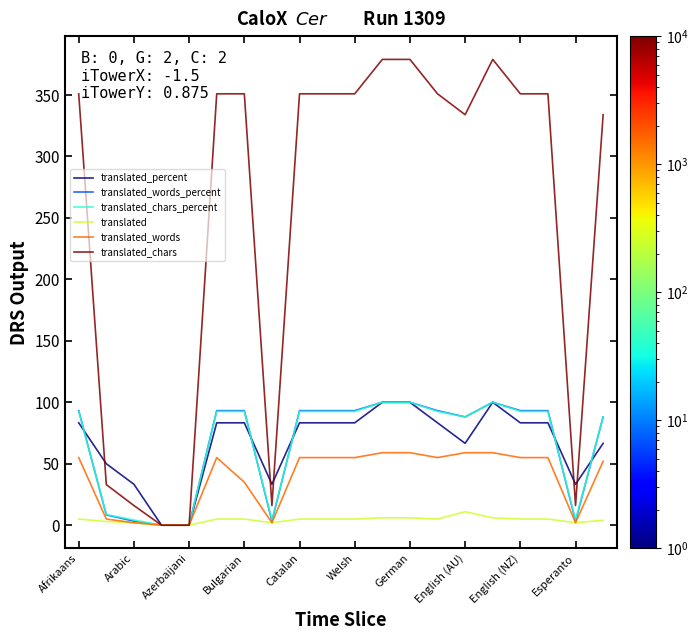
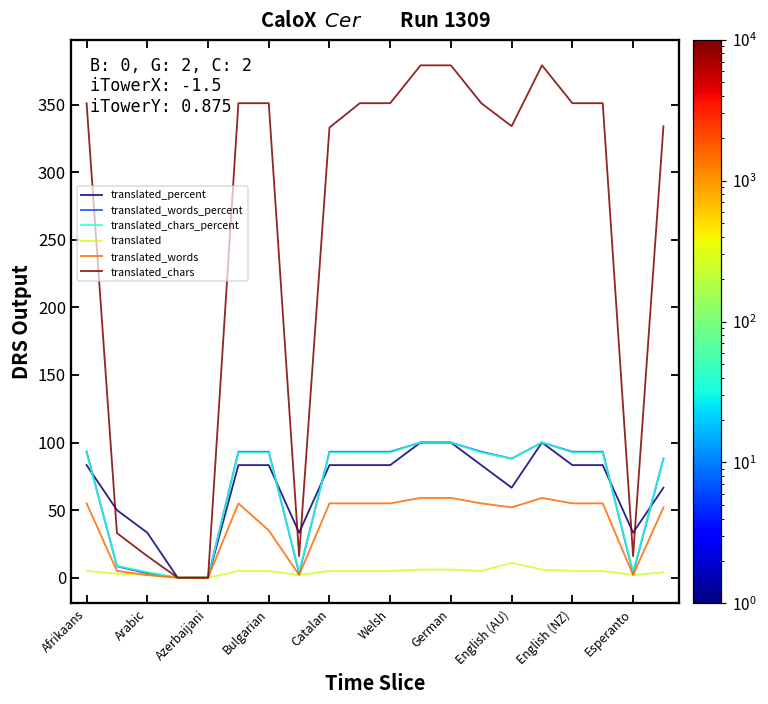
  {
    "translated_percent": {
      "Afrikaans": 83,
      "Arabic": 33,
      "Bulgarian": 83,
      "Catalan": 83,
      "Welsh": 83,
      "English (AU)": 67,
      "English (NZ)": 83,
      "Esperanto": 33
    },
    "translated": {
      "Afrikaans": 5,
      "Bulgarian": 5,
      "Catalan": 5,
      "Welsh": 5,
      "German": 6,
      "English (AU)": 11,
      "English (NZ)": 5
    },
    "translated_words": {
      "Afrikaans": 55,
      "Bulgarian": 35,
      "Catalan": 55,
      "Welsh": 55,
      "German": 59,
-     "English (AU)": 59,
+     "English (AU)": 52,
      "English (NZ)": 55
    },
    "translated_chars": {
      "Afrikaans": 351,
      "Arabic": 16,
      "Bulgarian": 351,
-     "Catalan": 351,
+     "Catalan": 333,
      "Welsh": 351,
      "German": 379,
      "English (AU)": 334,
      "English (NZ)": 351,
      "Esperanto": 16
    }
  }
